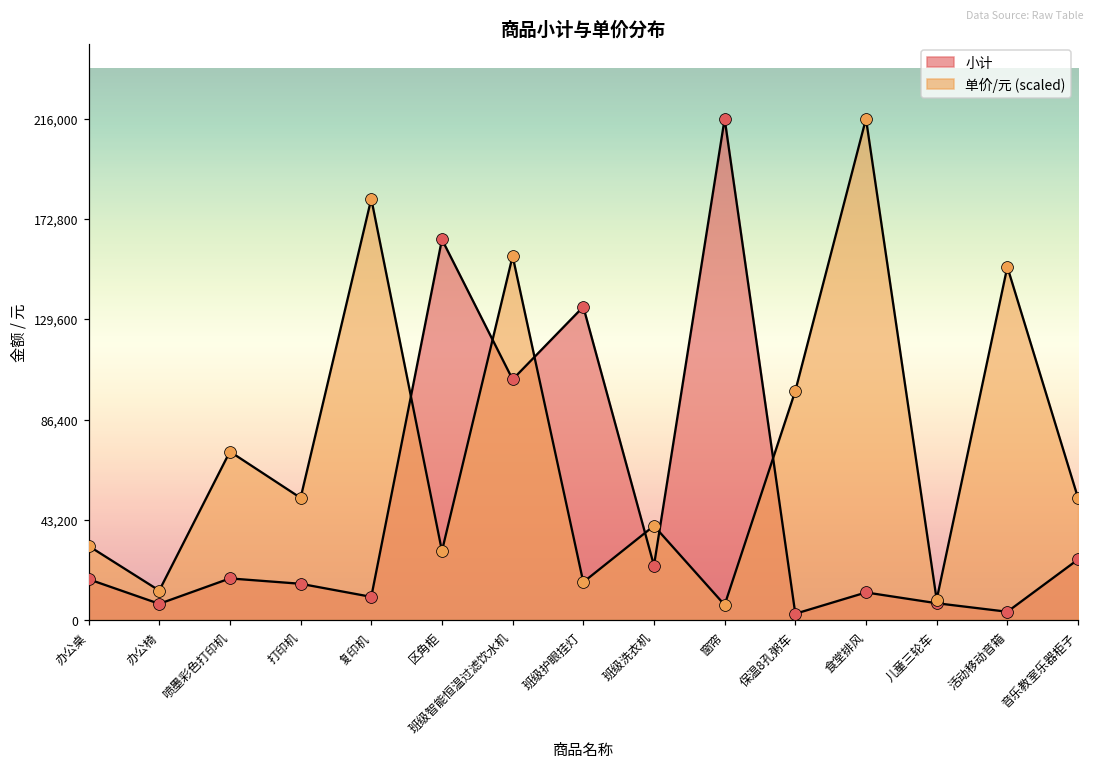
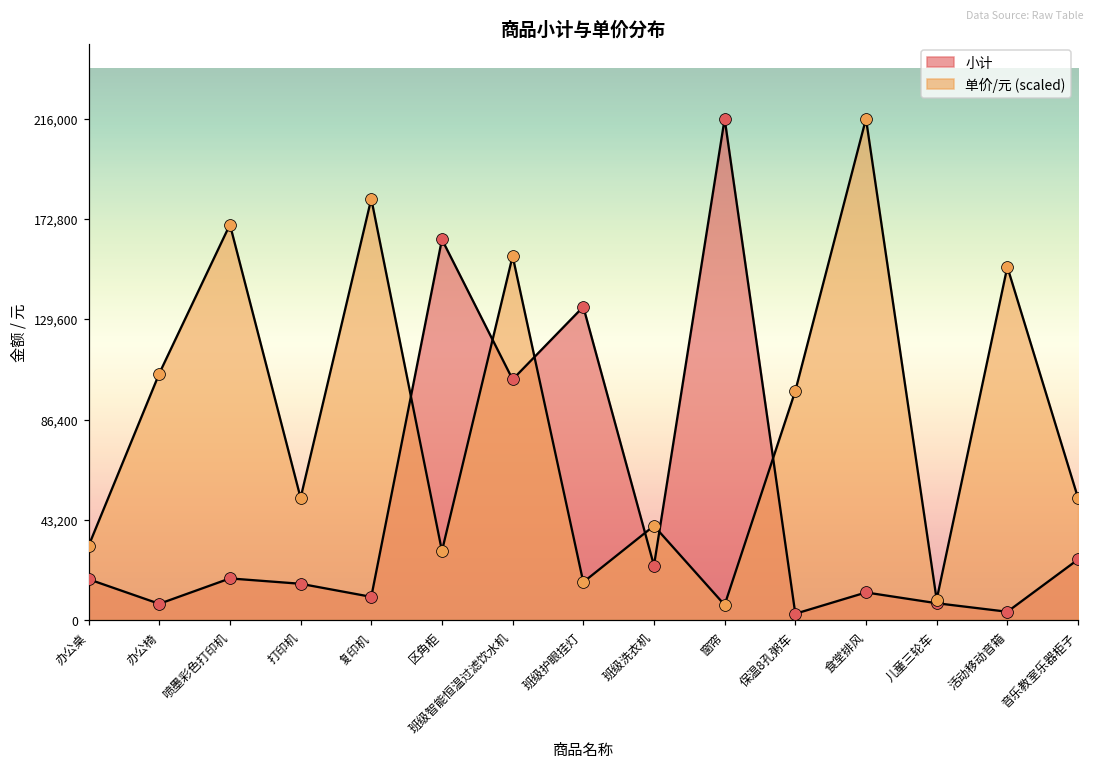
  {
    "小计": {
      "办公桌": "18,000",
      "办公椅": "7,000",
      "喷墨彩色打印机": "18,000",
      "打印机": "16,000",
      "复印机": "10,000",
      "区角柜": "164,000",
      "班级智能恒温过滤饮水机": "104,000",
      "班级护眼挂灯": "135,000",
      "班级洗衣机": "23,000",
      "窗帘": "216,000",
      "保温8孔粥车": "3,000",
      "食堂排风": "12,000",
      "儿童三轮车": "7,000",
      "活动移动音箱": "4,000",
      "音乐教室乐器柜子": "26,000"
    },
    "单价/元 (scaled)": {
      "办公桌": "32,000",
-     "办公椅": "13,000",
-     "喷墨彩色打印机": "73,000",
+     "办公椅": "106,000",
+     "喷墨彩色打印机": "170,000",
      "打印机": "53,000",
      "复印机": "182,000",
      "区角柜": "30,000",
      "班级智能恒温过滤饮水机": "157,000",
      "班级护眼挂灯": "16,000",
      "班级洗衣机": "41,000",
      "窗帘": "7,000",
      "保温8孔粥车": "99,000",
      "食堂排风": "216,000",
      "儿童三轮车": "9,000",
      "活动移动音箱": "152,000",
      "音乐教室乐器柜子": "53,000"
    }
  }
